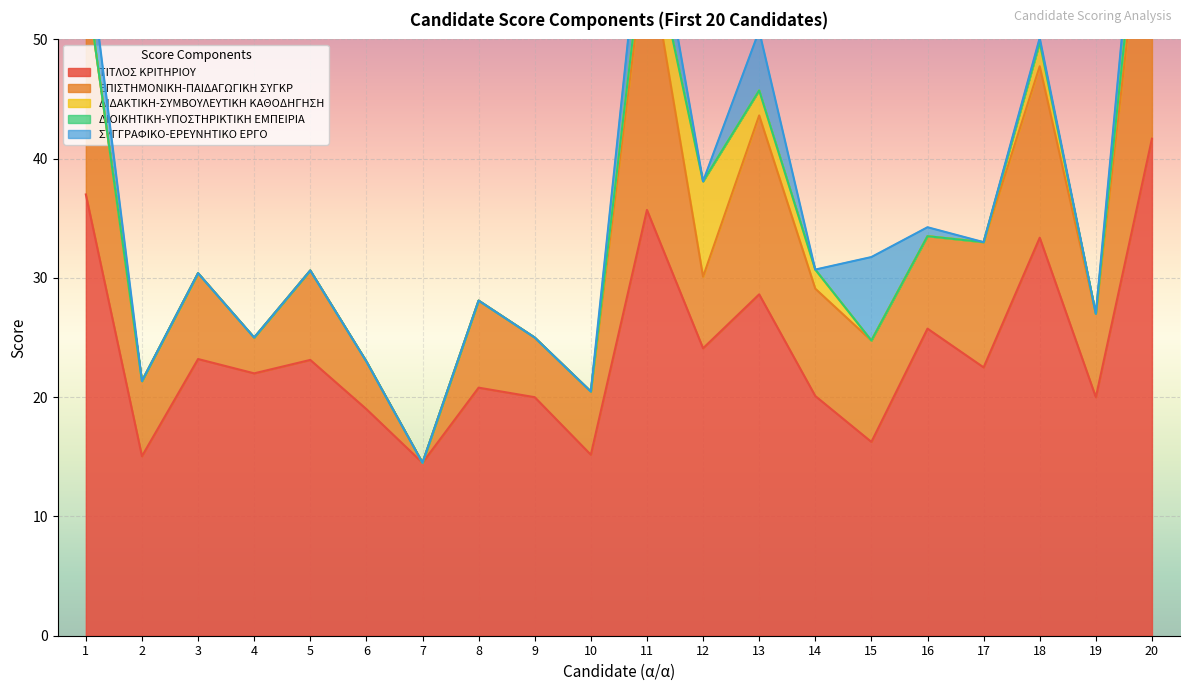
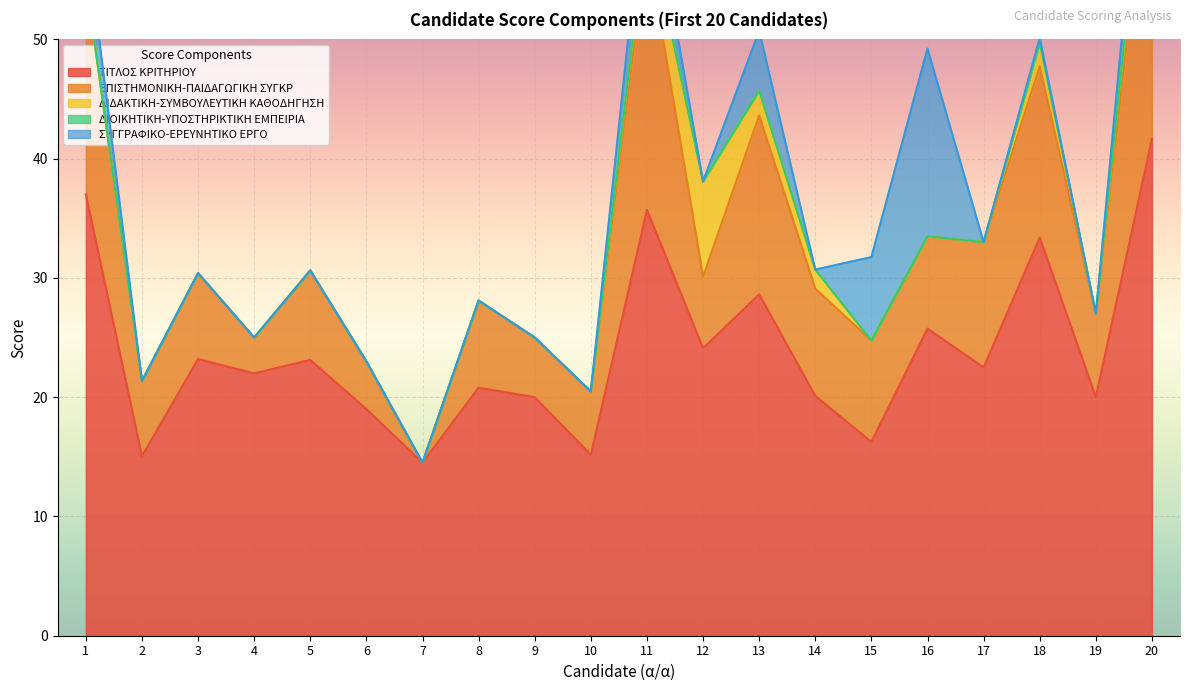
  {
    "ΣΥΓΓΡΑΦΙΚΟ-ΕΡΕΥΝΗΤΙΚΟ ΕΡΓΟ": {
      "15": 7.0,
-     "16": 0.8,
+     "16": 15.7,
      "18": 0.4
    }
  }
